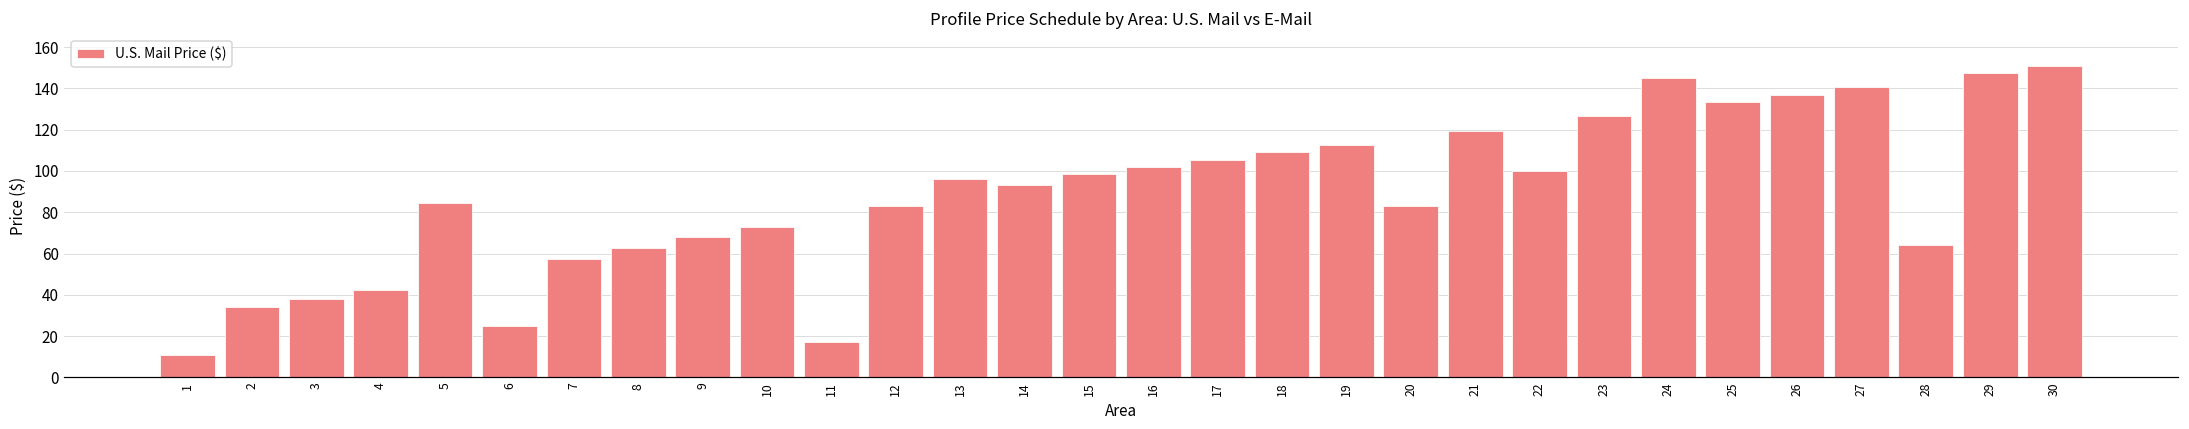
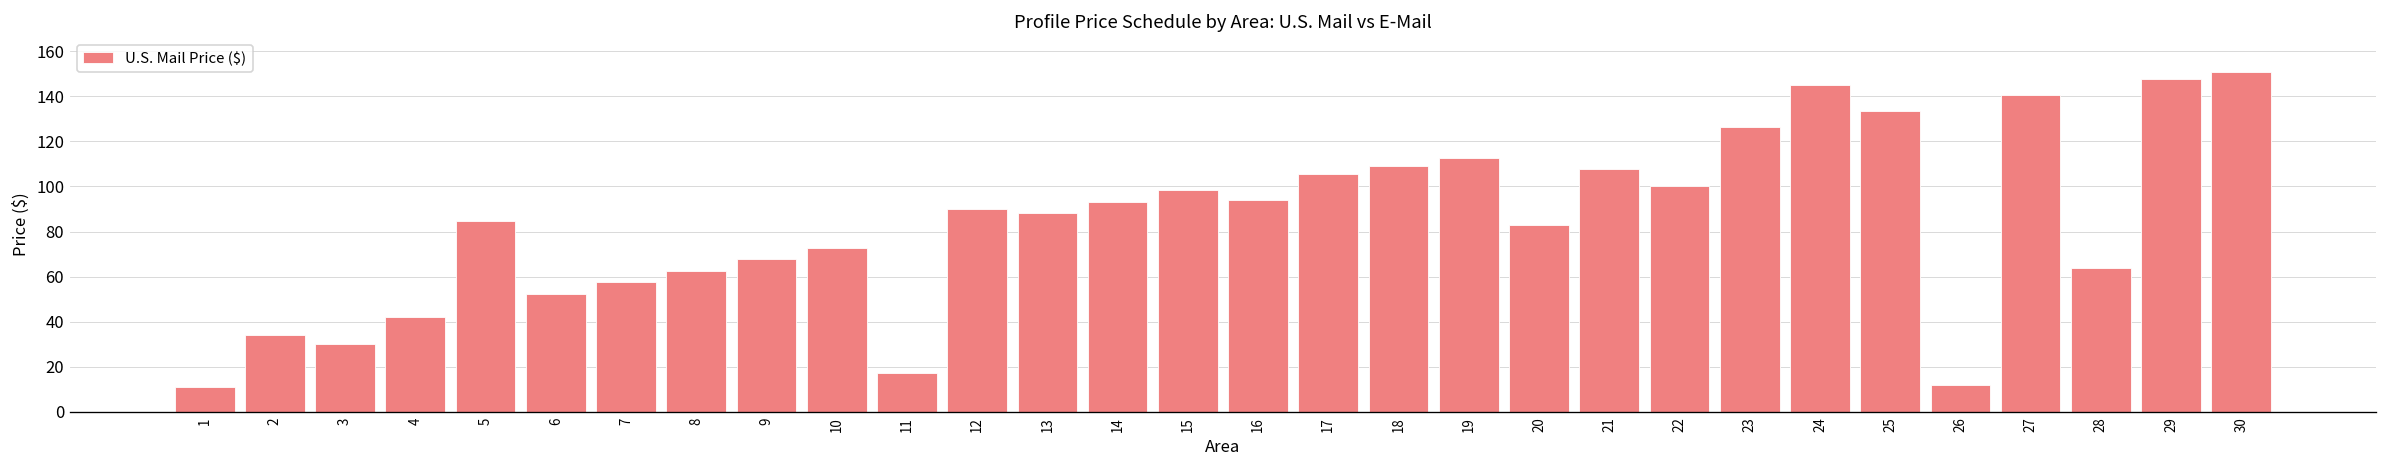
  {
    "1": 11,
    "2": 34,
-   "3": 38,
+   "3": 30,
    "4": 42,
    "5": 84,
-   "6": 25,
+   "6": 52,
    "7": 58,
    "8": 63,
    "9": 68,
    "10": 73,
    "11": 17,
-   "12": 83,
-   "13": 96,
+   "12": 90,
+   "13": 88,
    "14": 93,
    "15": 98,
-   "16": 102,
+   "16": 94,
    "17": 106,
    "18": 109,
    "19": 113,
    "20": 83,
-   "21": 120,
+   "21": 108,
    "22": 100,
    "23": 127,
    "24": 145,
    "25": 134,
-   "26": 137,
+   "26": 12,
    "27": 141,
    "28": 64,
    "29": 148,
    "30": 151
  }
